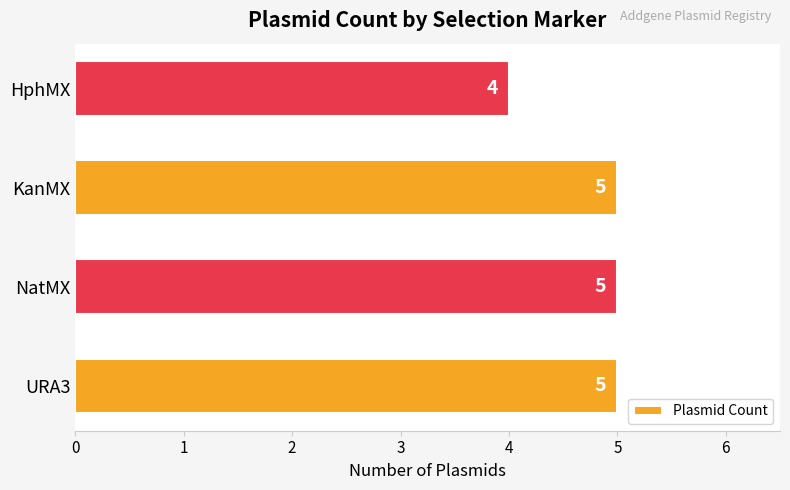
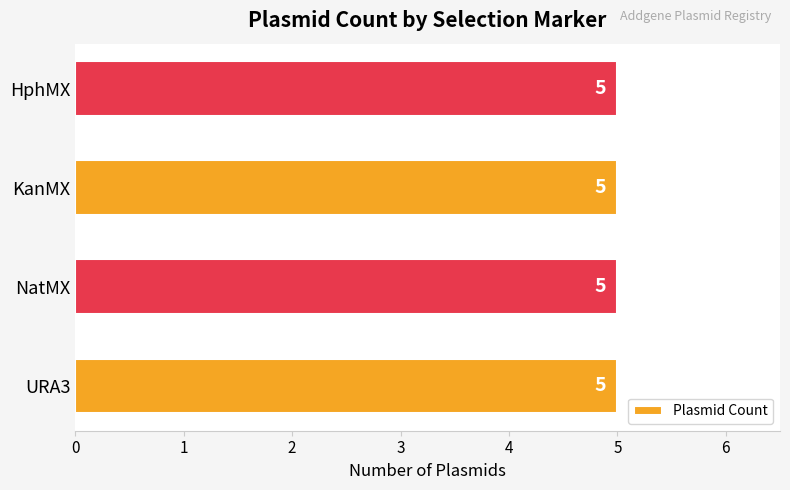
  {
-   "HphMX": 4,
+   "HphMX": 5,
    "KanMX": 5,
    "NatMX": 5,
    "URA3": 5
  }
